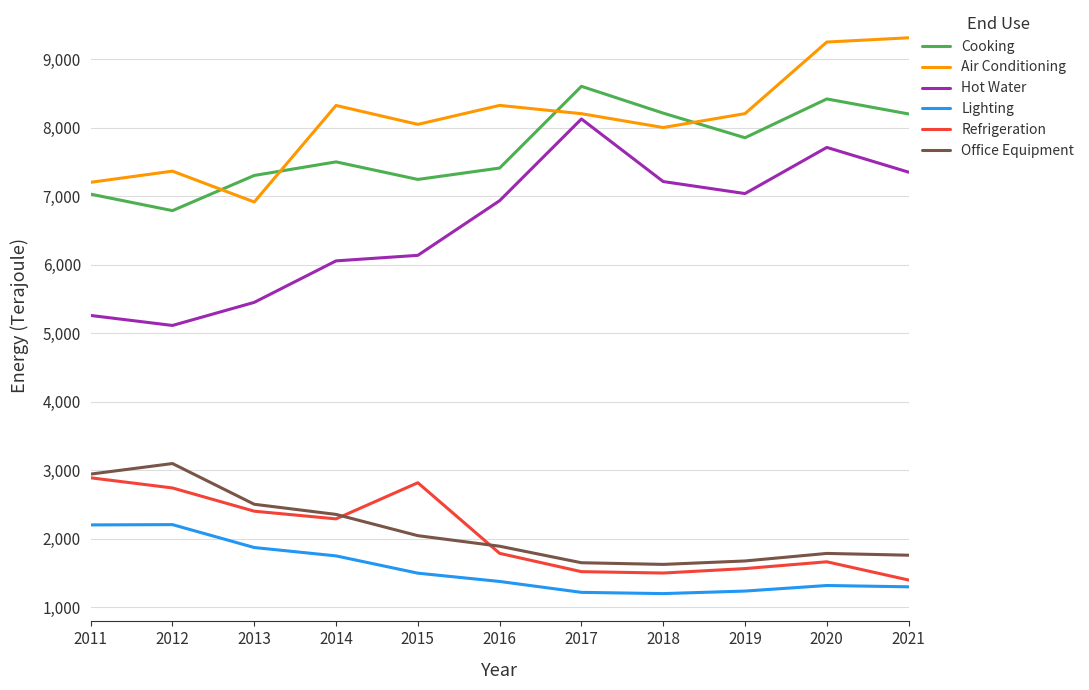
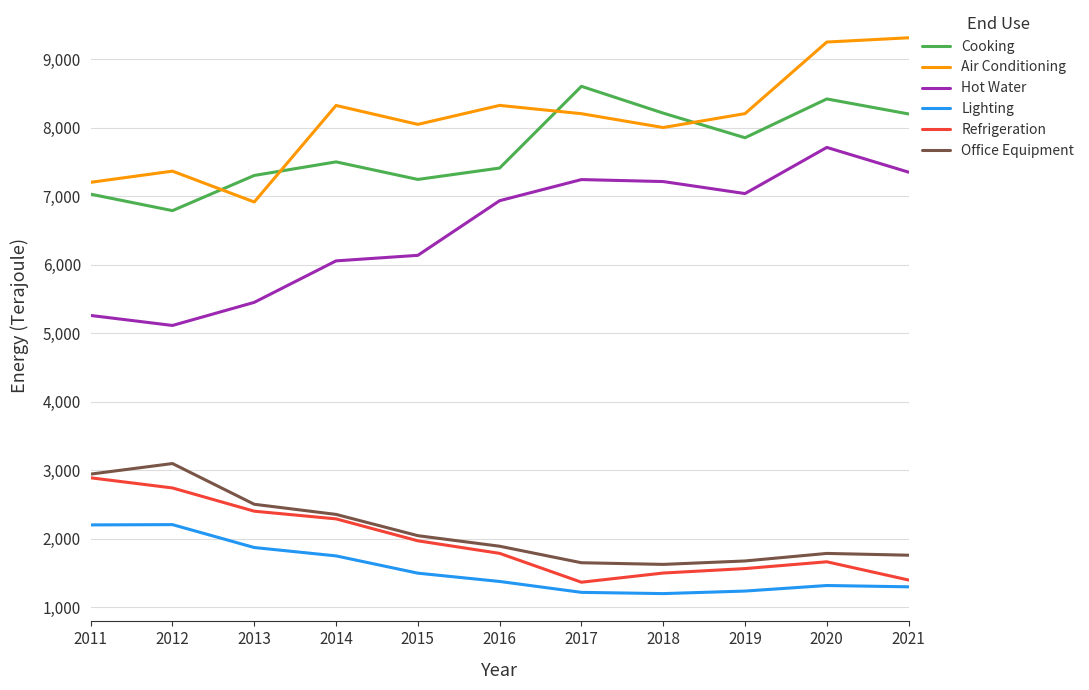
  {
    "Cooking": {
      "2011": "7,000",
      "2012": "6,800",
      "2013": "7,300",
      "2014": "7,500",
      "2015": "7,200",
      "2016": "7,400",
      "2017": "8,600",
      "2018": "8,200",
      "2019": "7,900",
      "2020": "8,400",
      "2021": "8,200"
    },
    "Air Conditioning": {
      "2011": "7,200",
      "2012": "7,400",
      "2013": "6,900",
      "2014": "8,300",
      "2015": "8,000",
      "2016": "8,300",
      "2017": "8,200",
      "2018": "8,000",
      "2019": "8,200",
      "2020": "9,200",
      "2021": "9,300"
    },
    "Hot Water": {
      "2011": "5,300",
      "2012": "5,100",
      "2013": "5,500",
      "2014": "6,100",
      "2015": "6,100",
      "2016": "6,900",
-     "2017": "8,100",
+     "2017": "7,200",
      "2018": "7,200",
      "2019": "7,000",
      "2020": "7,700",
      "2021": "7,300"
    },
    "Lighting": {
      "2011": "2,200",
      "2012": "2,200",
      "2013": "1,900",
      "2014": "1,800",
      "2015": "1,500",
      "2016": "1,400",
      "2017": "1,200",
      "2018": "1,200",
      "2019": "1,200",
      "2020": "1,300",
      "2021": "1,300"
    },
    "Refrigeration": {
      "2011": "2,900",
      "2012": "2,700",
      "2013": "2,400",
      "2014": "2,300",
-     "2015": "2,800",
+     "2015": "2,000",
      "2016": "1,800",
-     "2017": "1,500",
+     "2017": "1,400",
      "2018": "1,500",
      "2019": "1,600",
      "2020": "1,700",
      "2021": "1,400"
    },
    "Office Equipment": {
      "2011": "2,900",
      "2012": "3,100",
      "2013": "2,500",
      "2014": "2,400",
      "2015": "2,000",
      "2016": "1,900",
      "2017": "1,700",
      "2018": "1,600",
      "2019": "1,700",
      "2020": "1,800",
      "2021": "1,800"
    }
  }
